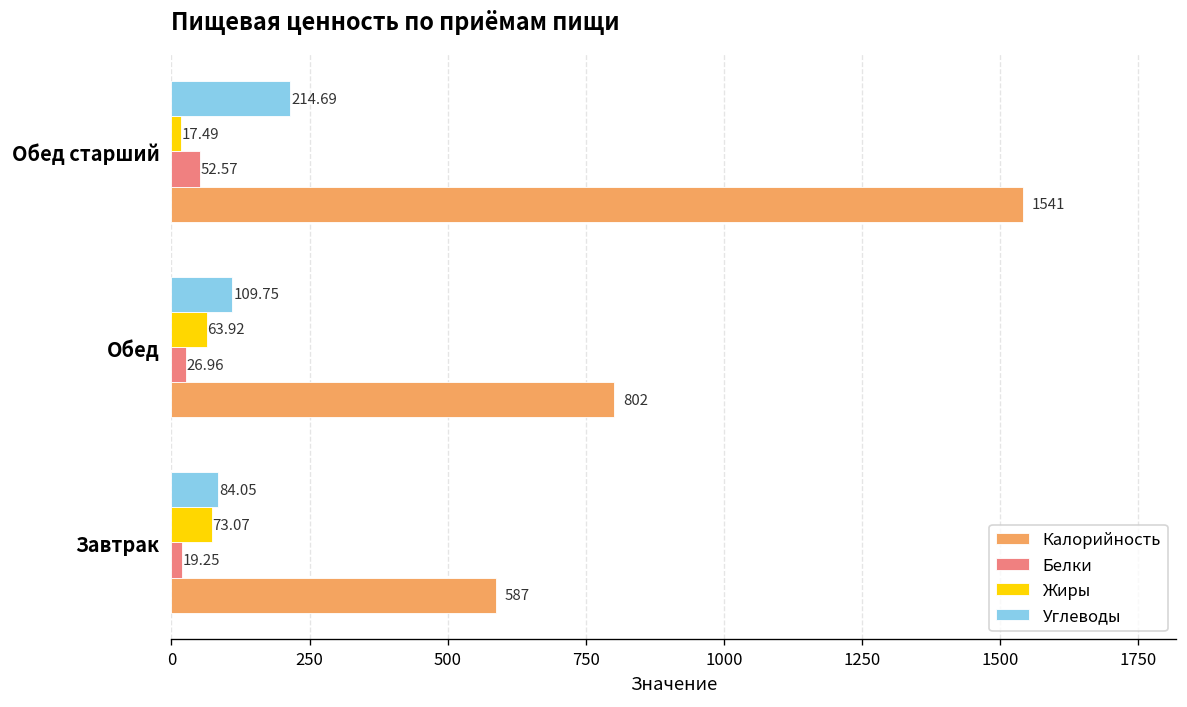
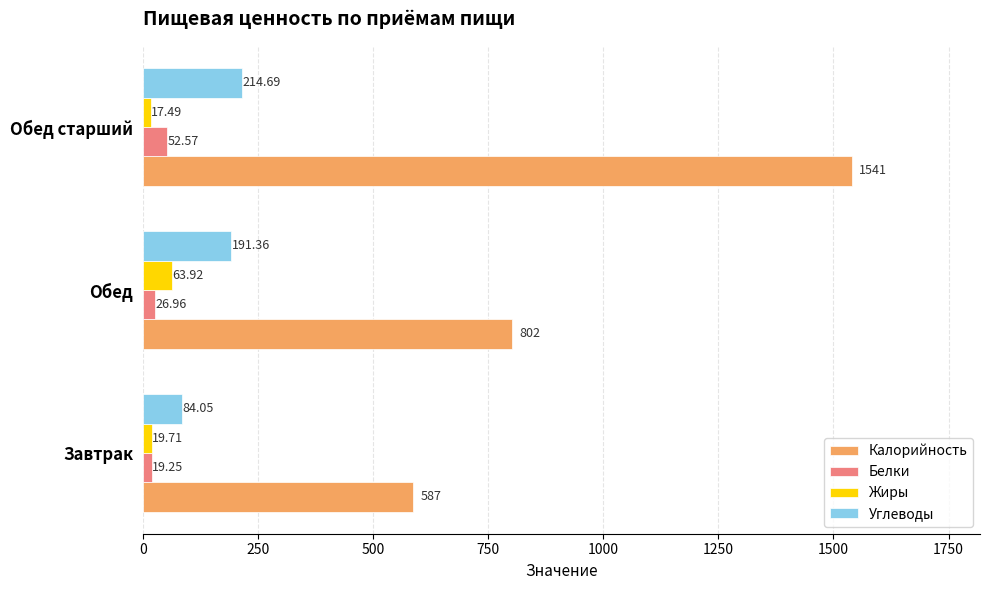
  {
    "Жиры": {
      "Обед старший": 17.49,
      "Обед": 63.92,
-     "Завтрак": 73.07
+     "Завтрак": 19.71
    },
    "Углеводы": {
      "Обед старший": 214.69,
-     "Обед": 109.75,
+     "Обед": 191.36,
      "Завтрак": 84.05
    }
  }
